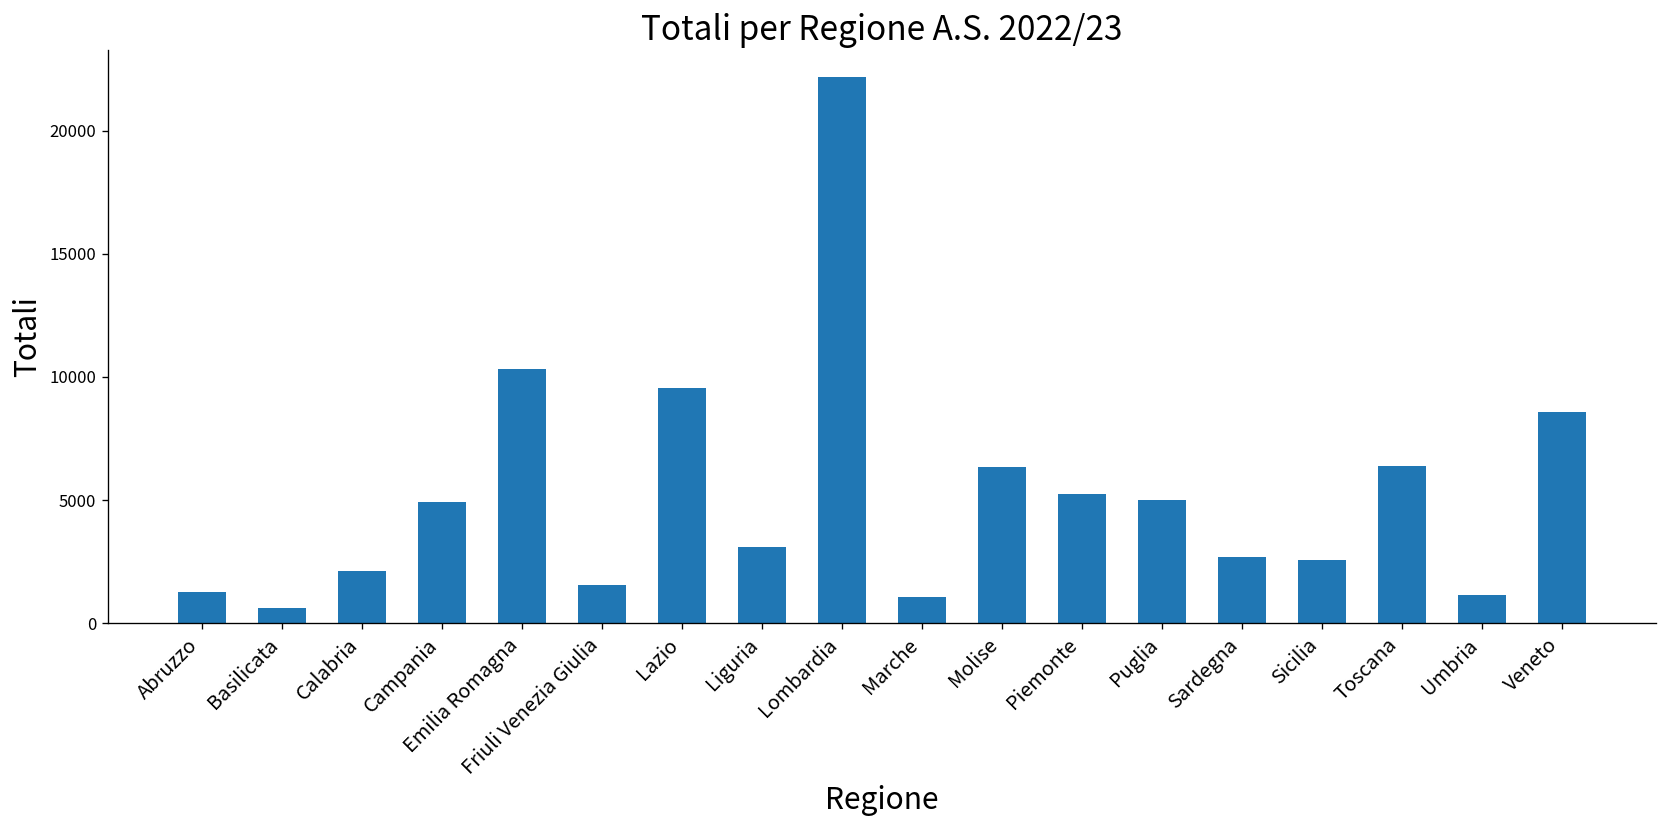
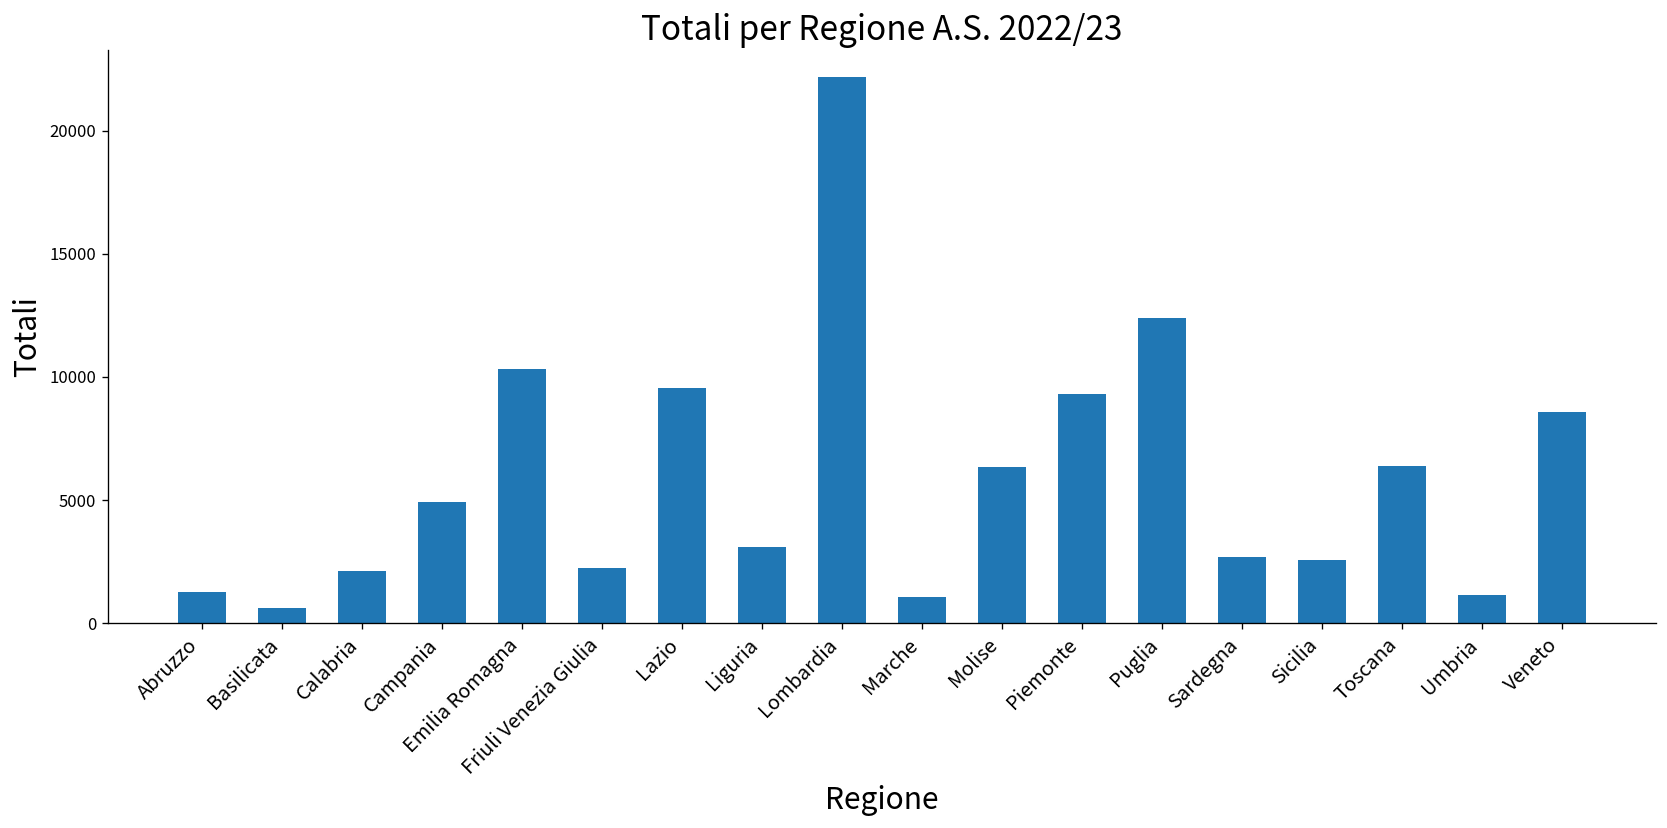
  {
    "Abruzzo": 1300,
    "Basilicata": 600,
    "Calabria": 2100,
    "Campania": 4900,
    "Emilia Romagna": 10300,
-   "Friuli Venezia Giulia": 1600,
+   "Friuli Venezia Giulia": 2200,
    "Lazio": 9500,
    "Liguria": 3100,
    "Lombardia": 22200,
    "Marche": 1100,
    "Molise": 6300,
-   "Piemonte": 5200,
-   "Puglia": 5000,
+   "Piemonte": 9300,
+   "Puglia": 12400,
    "Sardegna": 2700,
    "Sicilia": 2600,
    "Toscana": 6400,
    "Umbria": 1100,
    "Veneto": 8600
  }
